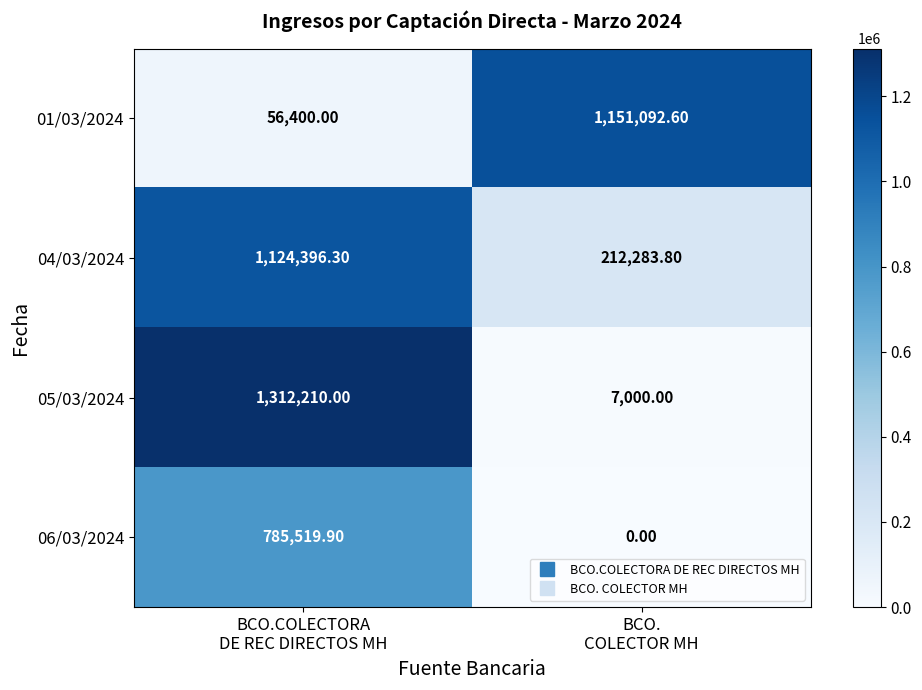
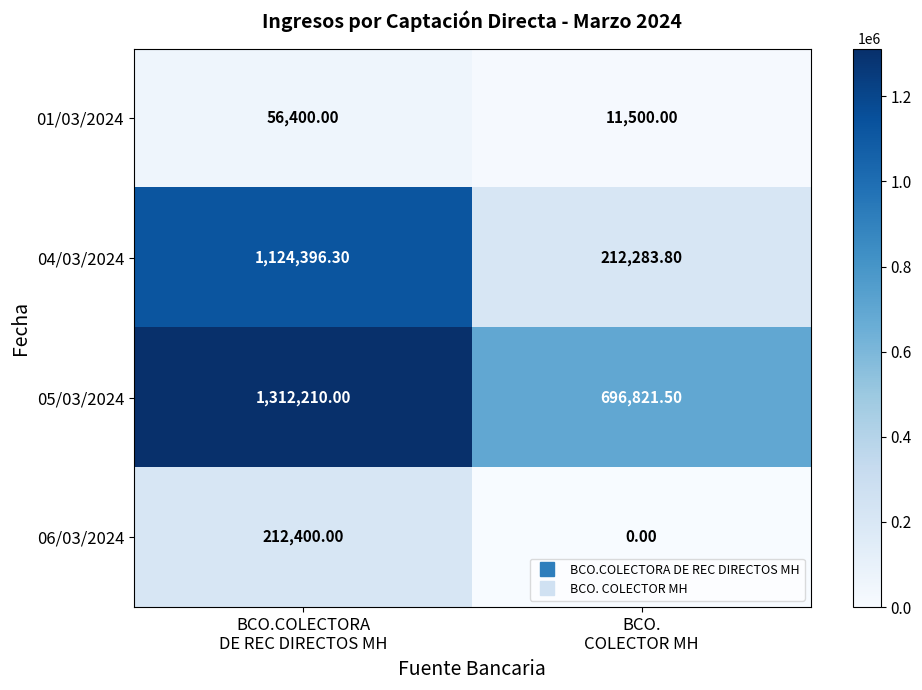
  {
    "01/03/2024": {
      "BCO.COLECTORA DE REC DIRECTOS MH": "56,400.00",
-     "BCO. COLECTOR MH": "1,151,092.60"
+     "BCO. COLECTOR MH": "11,500.00"
    },
    "04/03/2024": {
      "BCO.COLECTORA DE REC DIRECTOS MH": "1,124,396.30",
      "BCO. COLECTOR MH": "212,283.80"
    },
    "05/03/2024": {
      "BCO.COLECTORA DE REC DIRECTOS MH": "1,312,210.00",
-     "BCO. COLECTOR MH": "7,000.00"
+     "BCO. COLECTOR MH": "696,821.50"
    },
    "06/03/2024": {
-     "BCO.COLECTORA DE REC DIRECTOS MH": "785,519.90",
+     "BCO.COLECTORA DE REC DIRECTOS MH": "212,400.00",
      "BCO. COLECTOR MH": "0.00"
    }
  }
